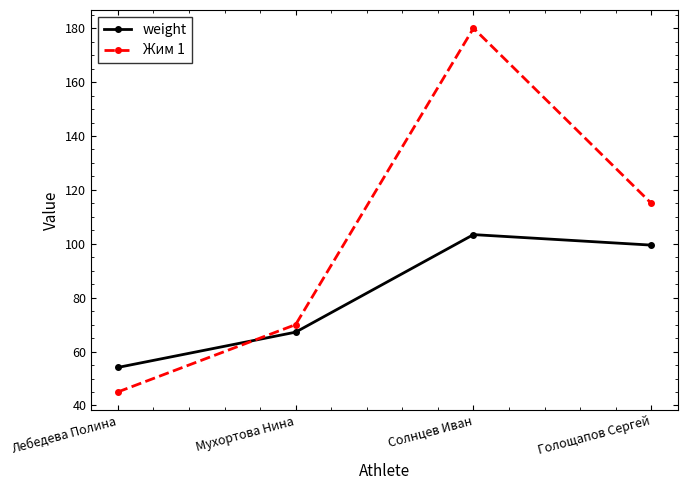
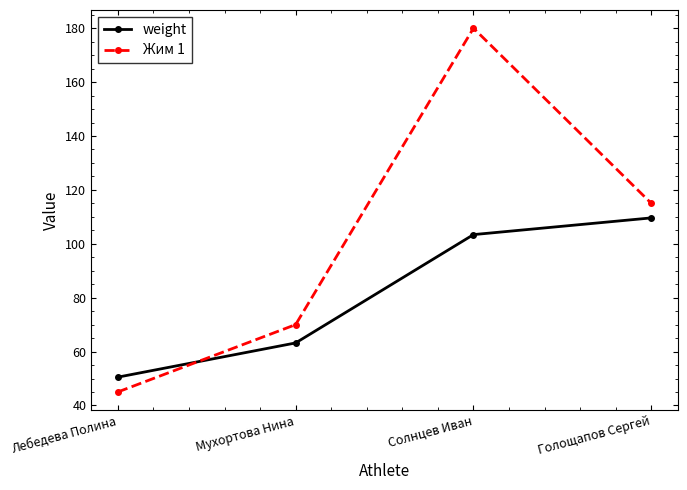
  {
    "weight": {
-     "Лебедева Полина": 54,
-     "Мухортова Нина": 67,
+     "Лебедева Полина": 51,
+     "Мухортова Нина": 63,
      "Солнцев Иван": 103,
-     "Голощапов Сергей": 100
+     "Голощапов Сергей": 110
    },
    "Жим 1": {
      "Лебедева Полина": 45,
      "Мухортова Нина": 70,
      "Солнцев Иван": 180,
      "Голощапов Сергей": 115
    }
  }
